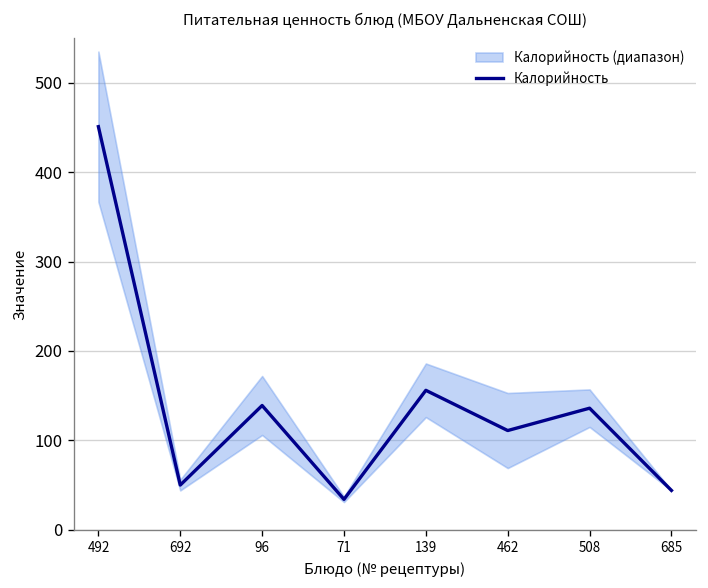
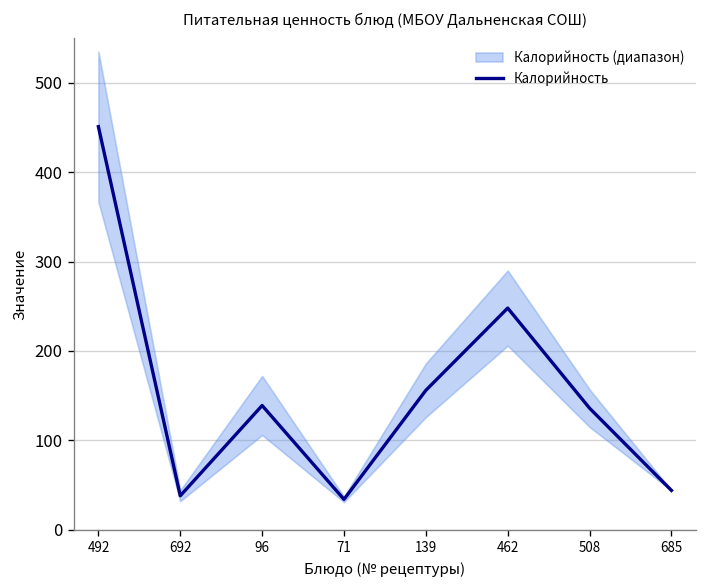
  {
    "Калорийность": {
      "492": 450,
-     "692": 50,
+     "692": 40,
      "96": 140,
      "139": 160,
-     "462": 110,
+     "462": 250,
      "508": 140
    }
  }
